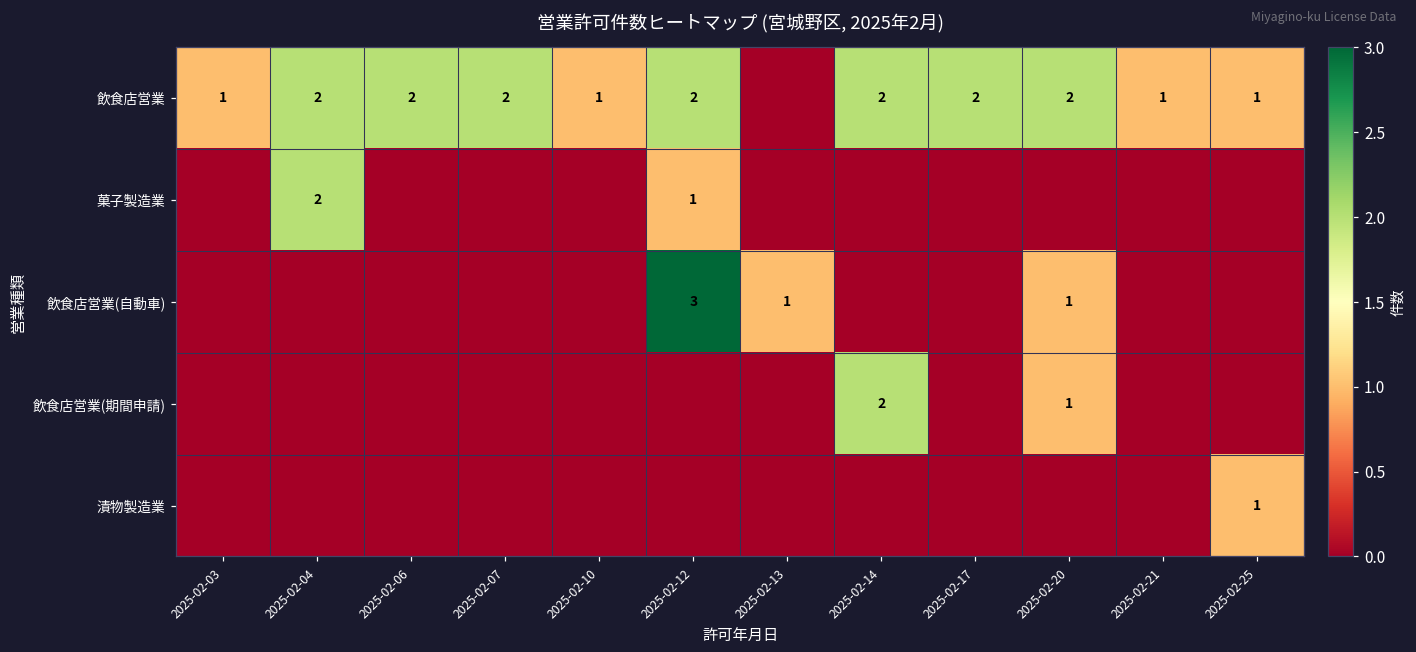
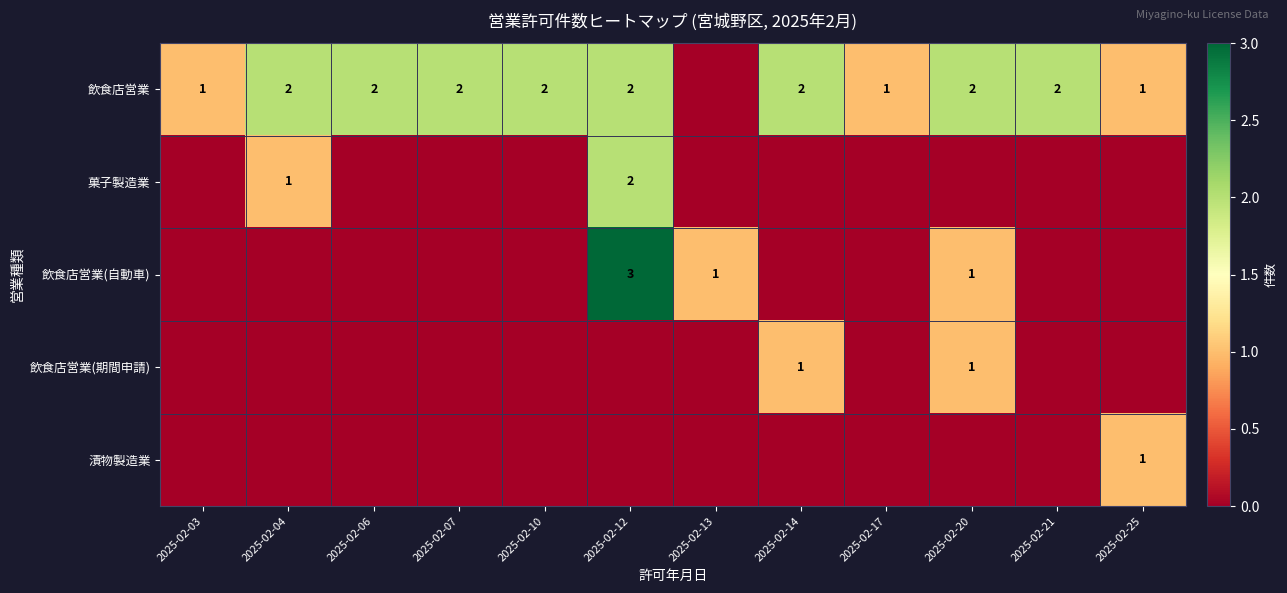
  {
    "飲食店営業": {
      "2025-02-03": 1,
      "2025-02-04": 2,
      "2025-02-06": 2,
      "2025-02-07": 2,
-     "2025-02-10": 1,
+     "2025-02-10": 2,
      "2025-02-12": 2,
      "2025-02-14": 2,
-     "2025-02-17": 2,
+     "2025-02-17": 1,
      "2025-02-20": 2,
-     "2025-02-21": 1,
+     "2025-02-21": 2,
      "2025-02-25": 1
    },
    "菓子製造業": {
-     "2025-02-04": 2,
-     "2025-02-12": 1
+     "2025-02-04": 1,
+     "2025-02-12": 2
    },
    "飲食店営業(自動車)": {
      "2025-02-12": 3,
      "2025-02-13": 1,
      "2025-02-20": 1
    },
    "飲食店営業(期間申請)": {
-     "2025-02-14": 2,
+     "2025-02-14": 1,
      "2025-02-20": 1
    },
    "漬物製造業": {
      "2025-02-25": 1
    }
  }
